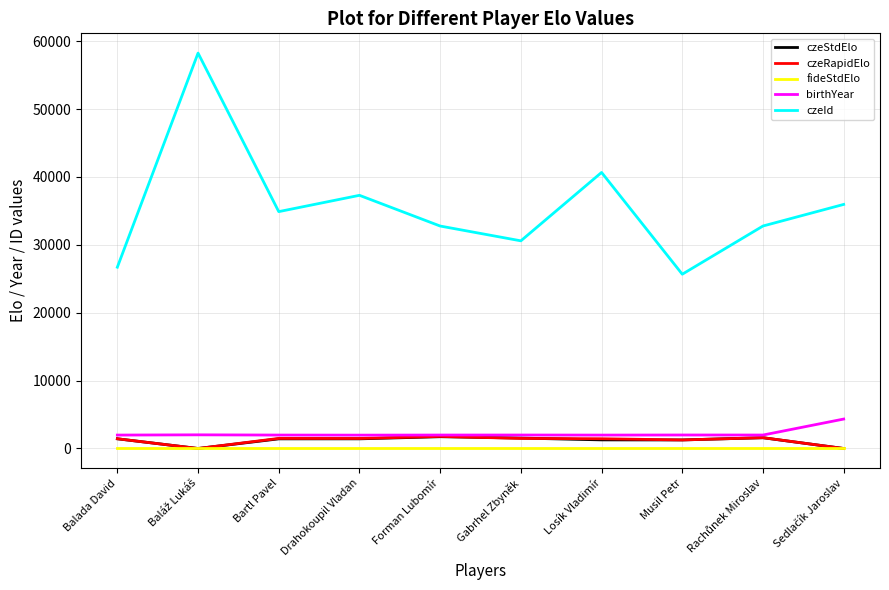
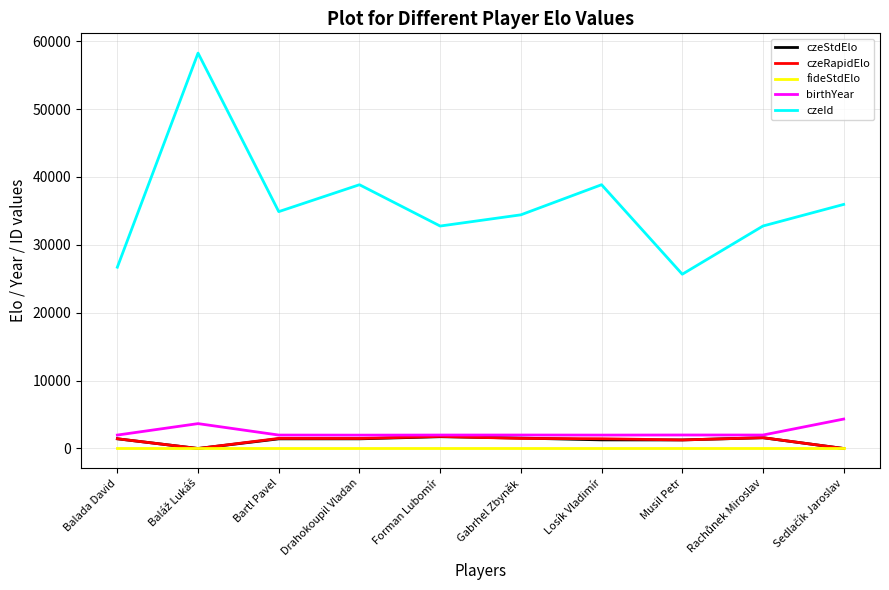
  {
    "fideStdElo": {
      "Balada David": 0,
      "Bartl Pavel": 0,
      "Drahokoupil Vladan": 0,
      "Forman Lubomír": 0,
      "Gabrhel Zbyněk": 0,
      "Losík Vladimír": 0,
      "Musil Petr": 0,
      "Rachůnek Miroslav": 0
    },
    "birthYear": {
      "Balada David": 2000,
-     "Baláž Lukáš": 2000,
+     "Baláž Lukáš": 4000,
      "Bartl Pavel": 2000,
      "Drahokoupil Vladan": 2000,
      "Gabrhel Zbyněk": 2000,
      "Losík Vladimír": 2000,
      "Musil Petr": 2000,
      "Rachůnek Miroslav": 2000,
      "Sedlačík Jaroslav": 4000
    },
    "czeId": {
      "Balada David": 27000,
      "Baláž Lukáš": 58000,
      "Bartl Pavel": 35000,
-     "Drahokoupil Vladan": 37000,
+     "Drahokoupil Vladan": 39000,
      "Forman Lubomír": 33000,
-     "Gabrhel Zbyněk": 31000,
-     "Losík Vladimír": 41000,
+     "Gabrhel Zbyněk": 34000,
+     "Losík Vladimír": 39000,
      "Musil Petr": 26000,
      "Rachůnek Miroslav": 33000,
      "Sedlačík Jaroslav": 36000
    }
  }
